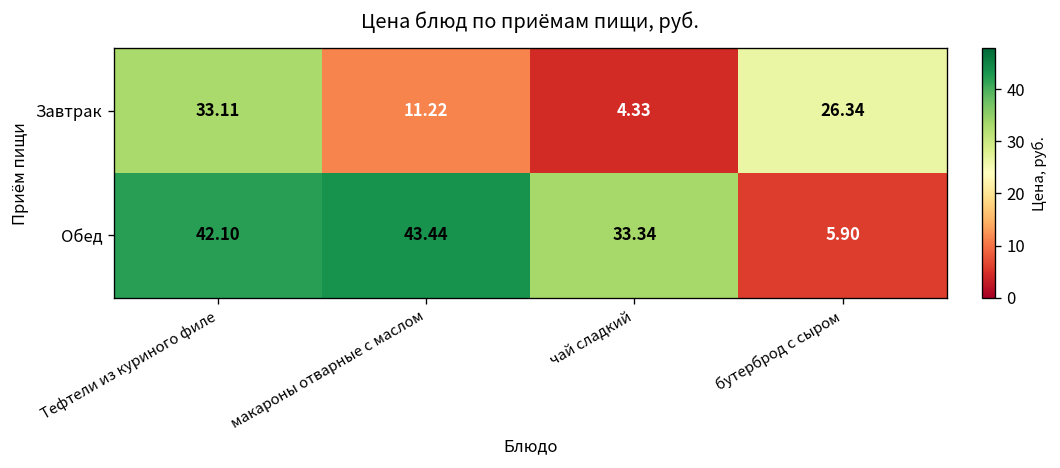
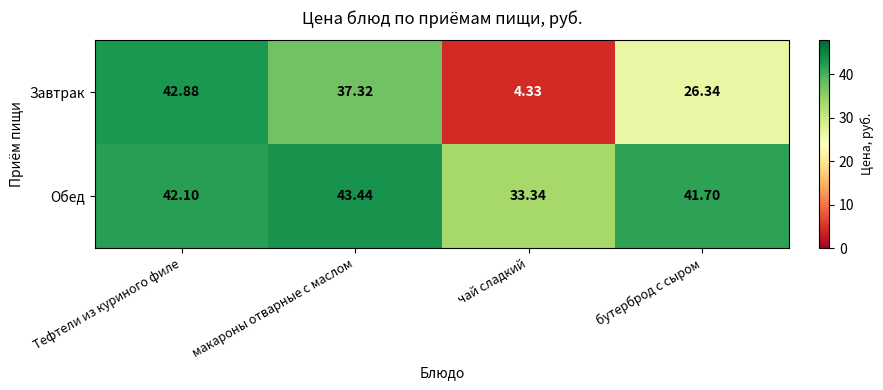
  {
    "Завтрак": {
-     "Тефтели из куриного филе": 33.11,
-     "макароны отварные с маслом": 11.22,
+     "Тефтели из куриного филе": 42.88,
+     "макароны отварные с маслом": 37.32,
      "чай сладкий": 4.33,
      "бутерброд с сыром": 26.34
    },
    "Обед": {
      "Тефтели из куриного филе": 42.10,
      "макароны отварные с маслом": 43.44,
      "чай сладкий": 33.34,
-     "бутерброд с сыром": 5.90
+     "бутерброд с сыром": 41.70
    }
  }
